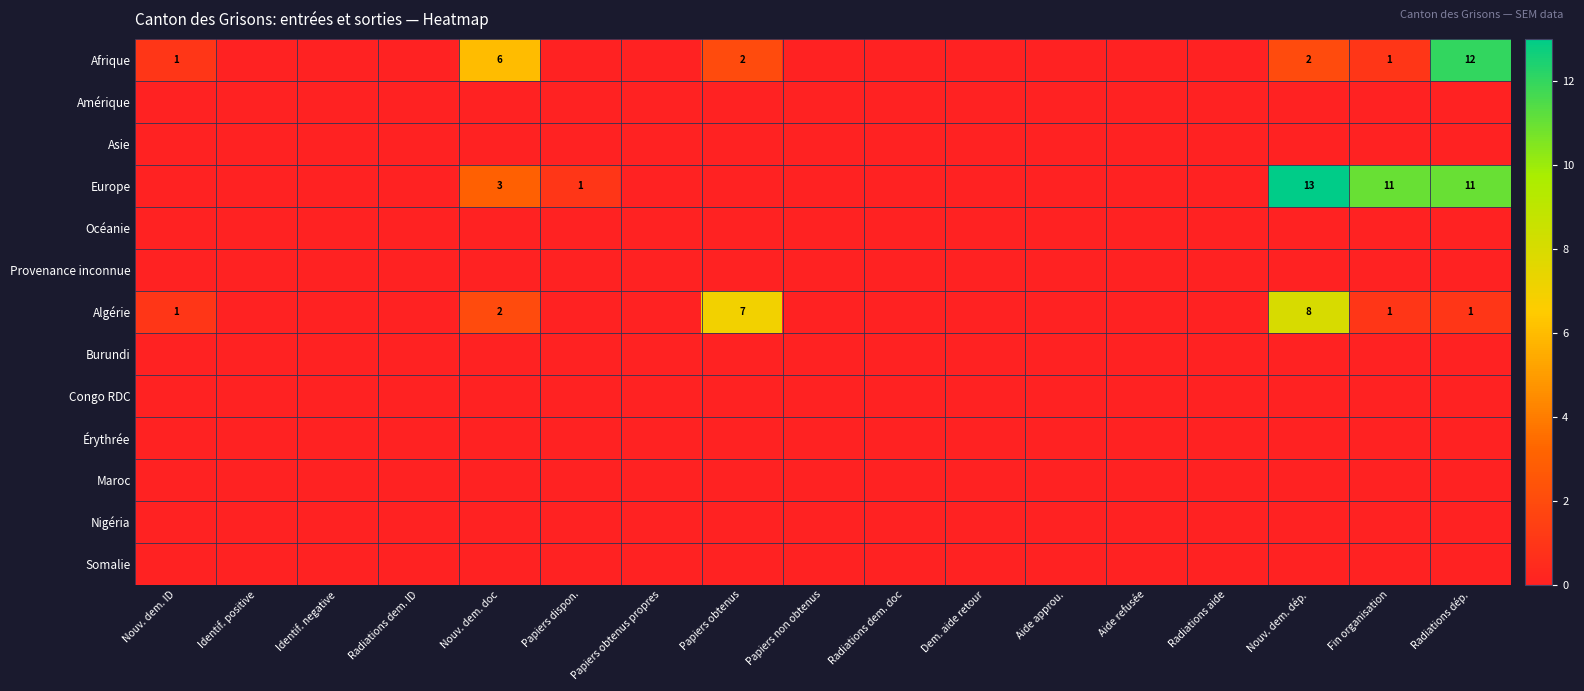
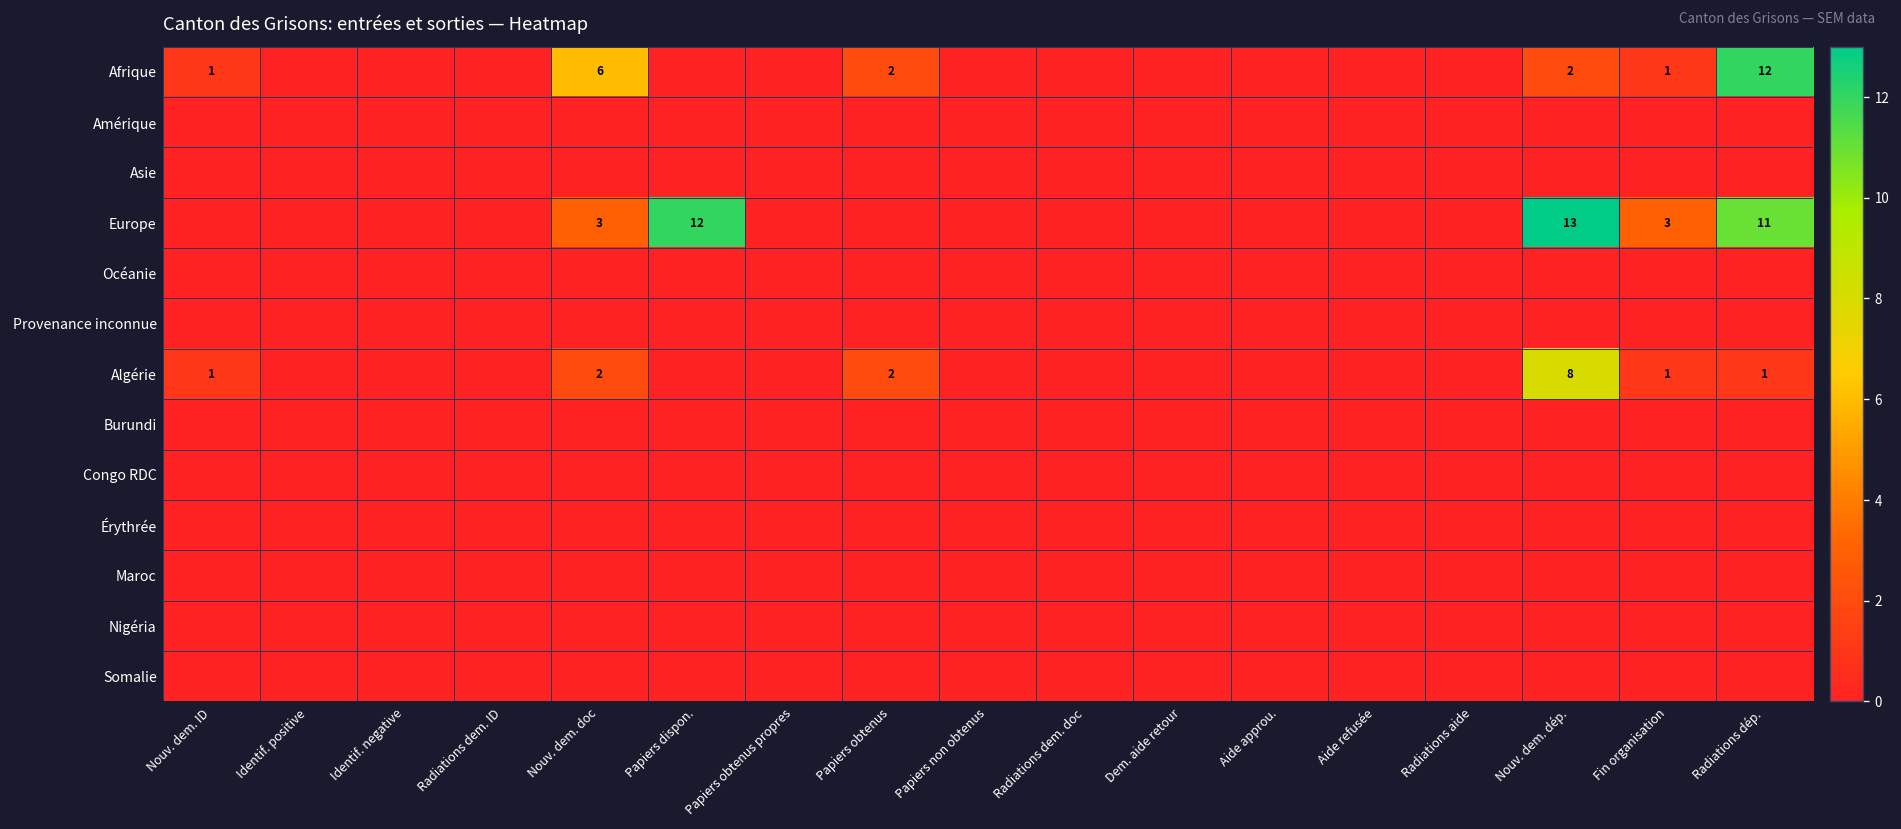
  {
    "Afrique": {
      "Nouv. dem. ID": 1,
      "Nouv. dem. doc": 6,
      "Papiers obtenus": 2,
      "Nouv. dem. dép.": 2,
      "Fin organisation": 1,
      "Radiations dép.": 12
    },
    "Europe": {
      "Nouv. dem. doc": 3,
-     "Papiers dispon.": 1,
+     "Papiers dispon.": 12,
      "Nouv. dem. dép.": 13,
-     "Fin organisation": 11,
+     "Fin organisation": 3,
      "Radiations dép.": 11
    },
    "Algérie": {
      "Nouv. dem. ID": 1,
      "Nouv. dem. doc": 2,
-     "Papiers obtenus": 7,
+     "Papiers obtenus": 2,
      "Nouv. dem. dép.": 8,
      "Fin organisation": 1,
      "Radiations dép.": 1
    }
  }
